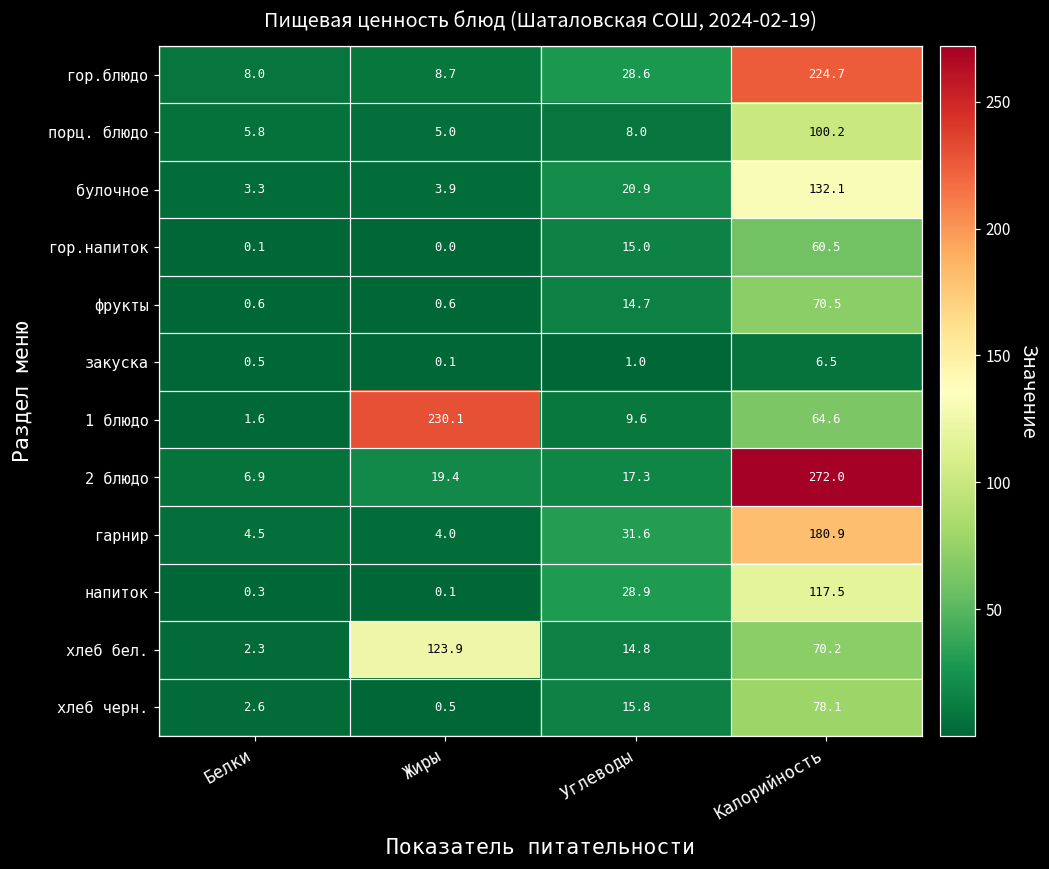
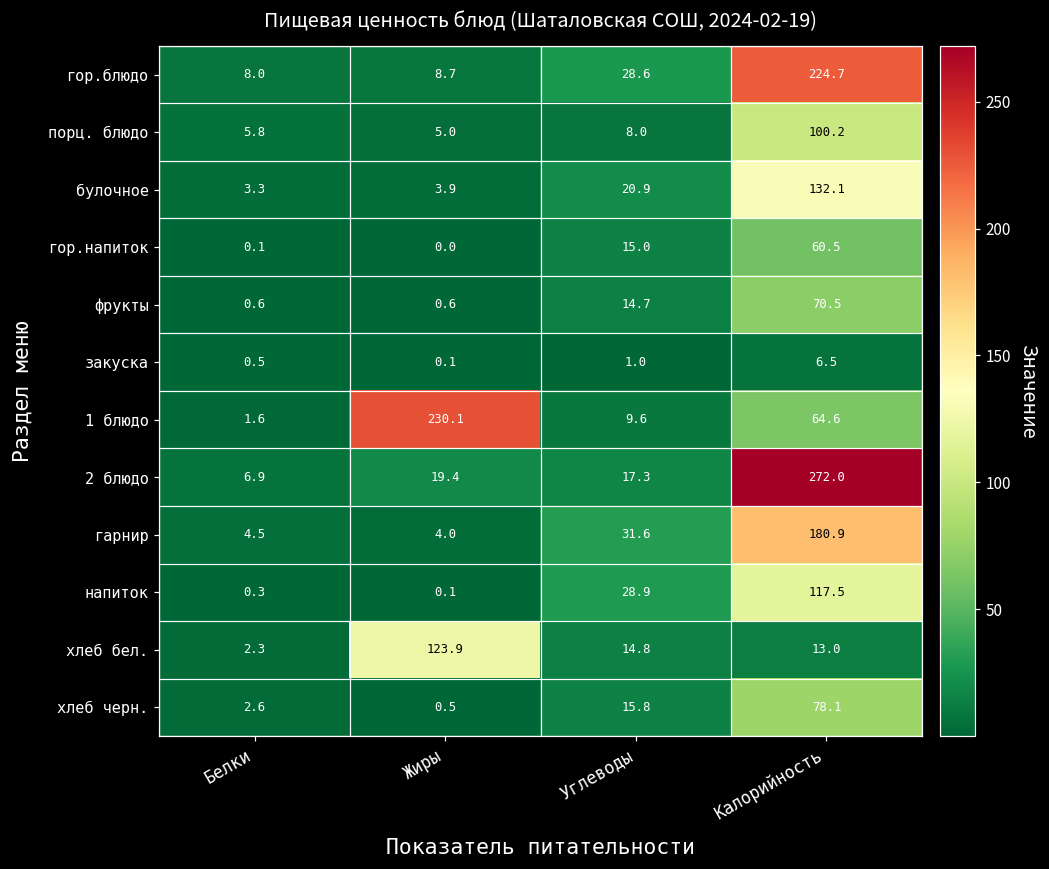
  {
    "гор.блюдо": {
      "Белки": 8.0,
      "Жиры": 8.7,
      "Углеводы": 28.6,
      "Калорийность": 224.7
    },
    "порц. блюдо": {
      "Белки": 5.8,
      "Жиры": 5.0,
      "Углеводы": 8.0,
      "Калорийность": 100.2
    },
    "булочное": {
      "Белки": 3.3,
      "Жиры": 3.9,
      "Углеводы": 20.9,
      "Калорийность": 132.1
    },
    "гор.напиток": {
      "Белки": 0.1,
      "Жиры": 0.0,
      "Углеводы": 15.0,
      "Калорийность": 60.5
    },
    "фрукты": {
      "Белки": 0.6,
      "Жиры": 0.6,
      "Углеводы": 14.7,
      "Калорийность": 70.5
    },
    "закуска": {
      "Белки": 0.5,
      "Жиры": 0.1,
      "Углеводы": 1.0,
      "Калорийность": 6.5
    },
    "1 блюдо": {
      "Белки": 1.6,
      "Жиры": 230.1,
      "Углеводы": 9.6,
      "Калорийность": 64.6
    },
    "2 блюдо": {
      "Белки": 6.9,
      "Жиры": 19.4,
      "Углеводы": 17.3,
      "Калорийность": 272.0
    },
    "гарнир": {
      "Белки": 4.5,
      "Жиры": 4.0,
      "Углеводы": 31.6,
      "Калорийность": 180.9
    },
    "напиток": {
      "Белки": 0.3,
      "Жиры": 0.1,
      "Углеводы": 28.9,
      "Калорийность": 117.5
    },
    "хлеб бел.": {
      "Белки": 2.3,
      "Жиры": 123.9,
      "Углеводы": 14.8,
-     "Калорийность": 70.2
+     "Калорийность": 13.0
    },
    "хлеб черн.": {
      "Белки": 2.6,
      "Жиры": 0.5,
      "Углеводы": 15.8,
      "Калорийность": 78.1
    }
  }
